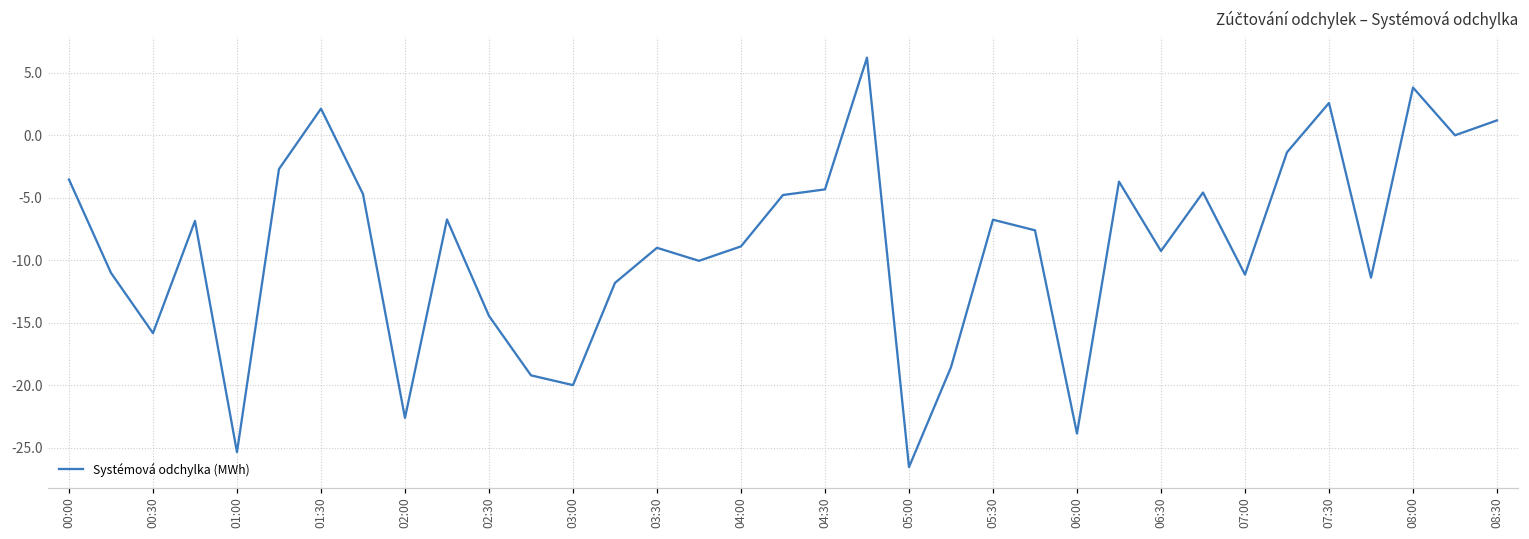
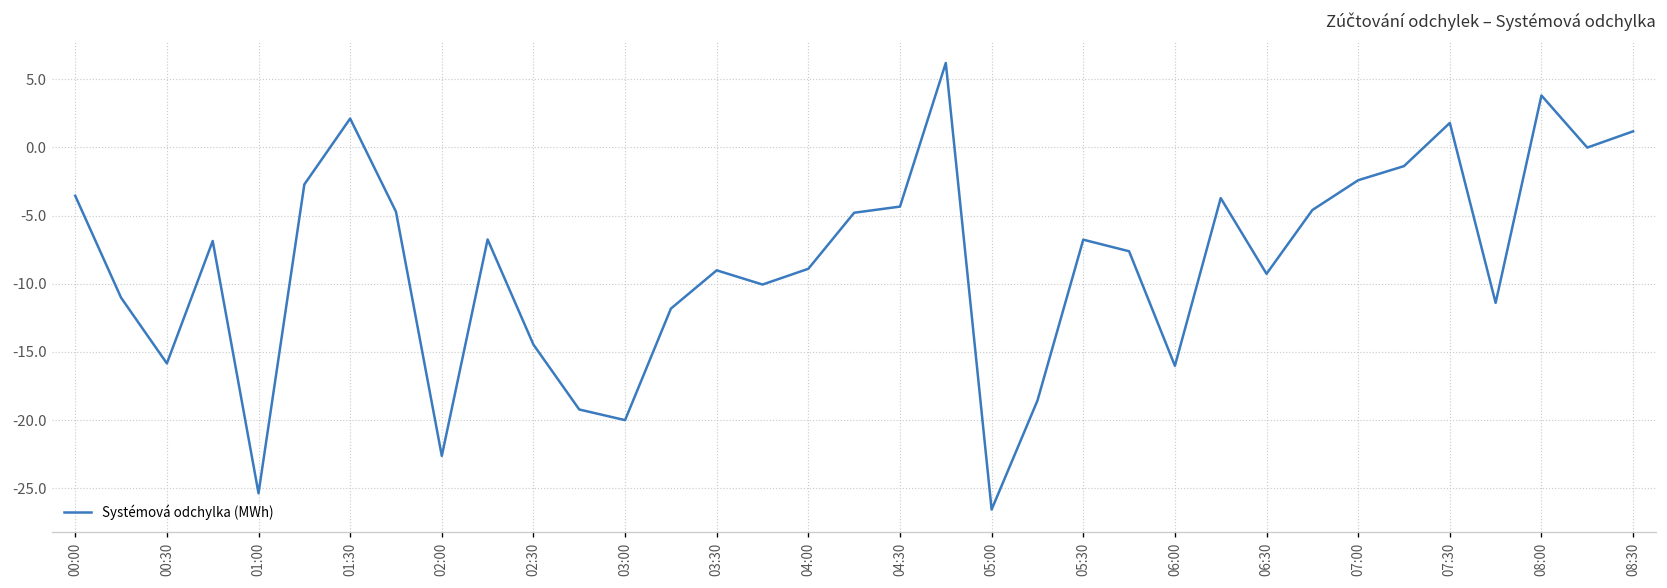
  {
    "00:00": -3.6,
    "00:30": -15.8,
    "01:00": -25.4,
    "01:30": 2.1,
    "02:00": -22.6,
    "02:30": -14.5,
    "03:00": -20.0,
    "03:30": -9.0,
    "04:00": -8.9,
    "04:30": -4.3,
    "05:00": -26.6,
    "05:30": -6.8,
-   "06:00": -23.9,
+   "06:00": -16.0,
    "06:30": -9.3,
-   "07:00": -11.2,
-   "07:30": 2.6,
+   "07:00": -2.4,
+   "07:30": 1.8,
    "08:00": 3.8,
    "08:30": 1.2
  }
